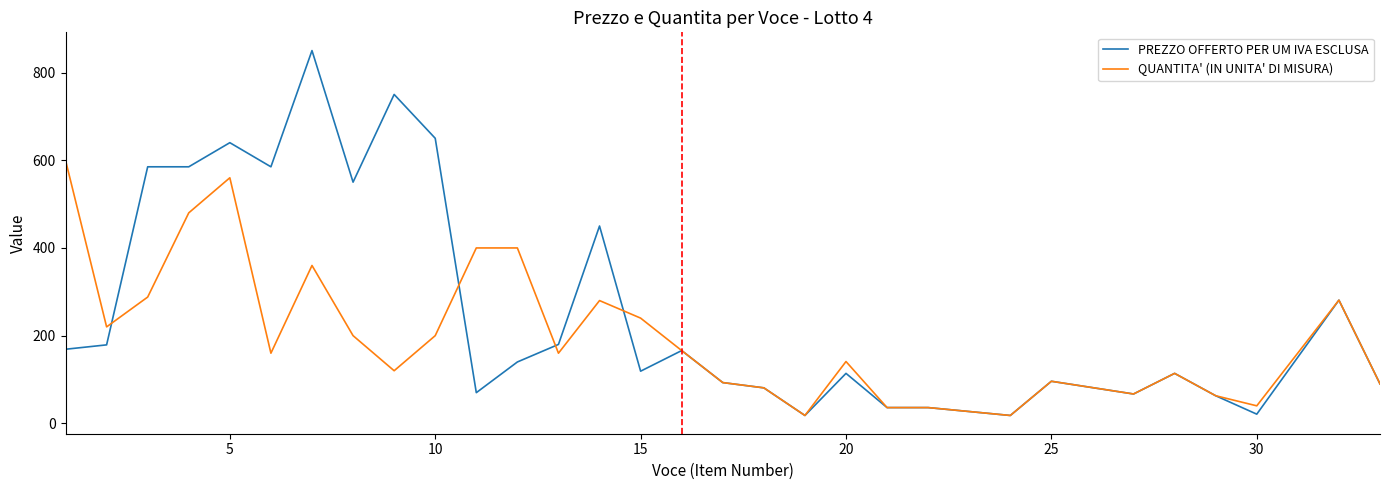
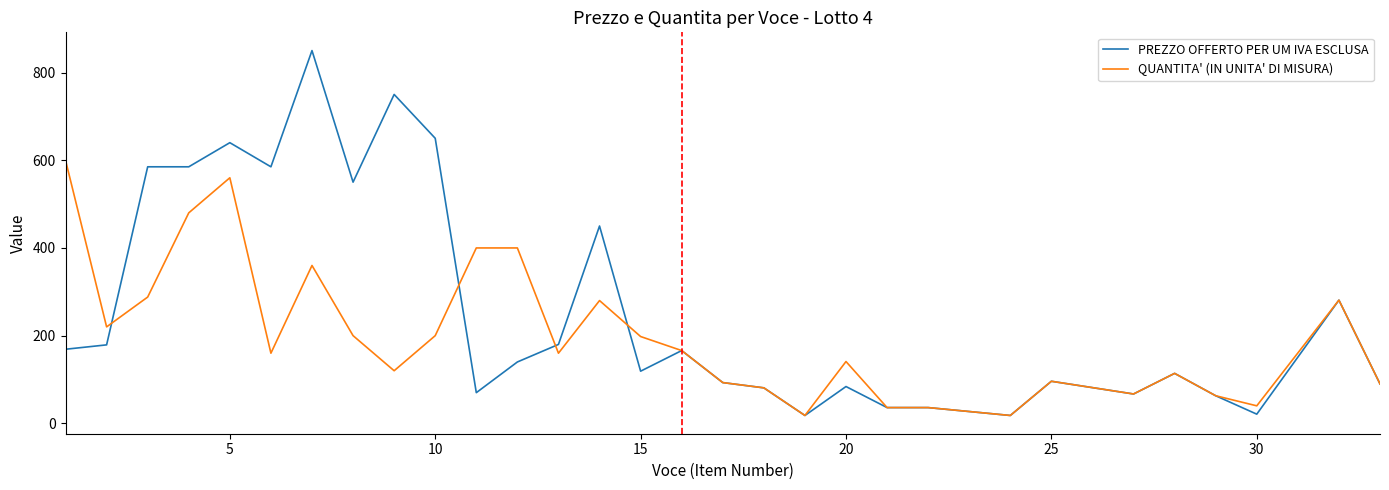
  {
    "PREZZO OFFERTO PER UM IVA ESCLUSA": {
      "5": 640,
      "10": 650,
      "15": 120,
-     "20": 110,
+     "20": 80,
      "30": 20
    },
    "QUANTITA' (IN UNITA' DI MISURA)": {
      "5": 560,
      "10": 200,
-     "15": 240,
+     "15": 200,
      "20": 140,
      "30": 40
    }
  }
